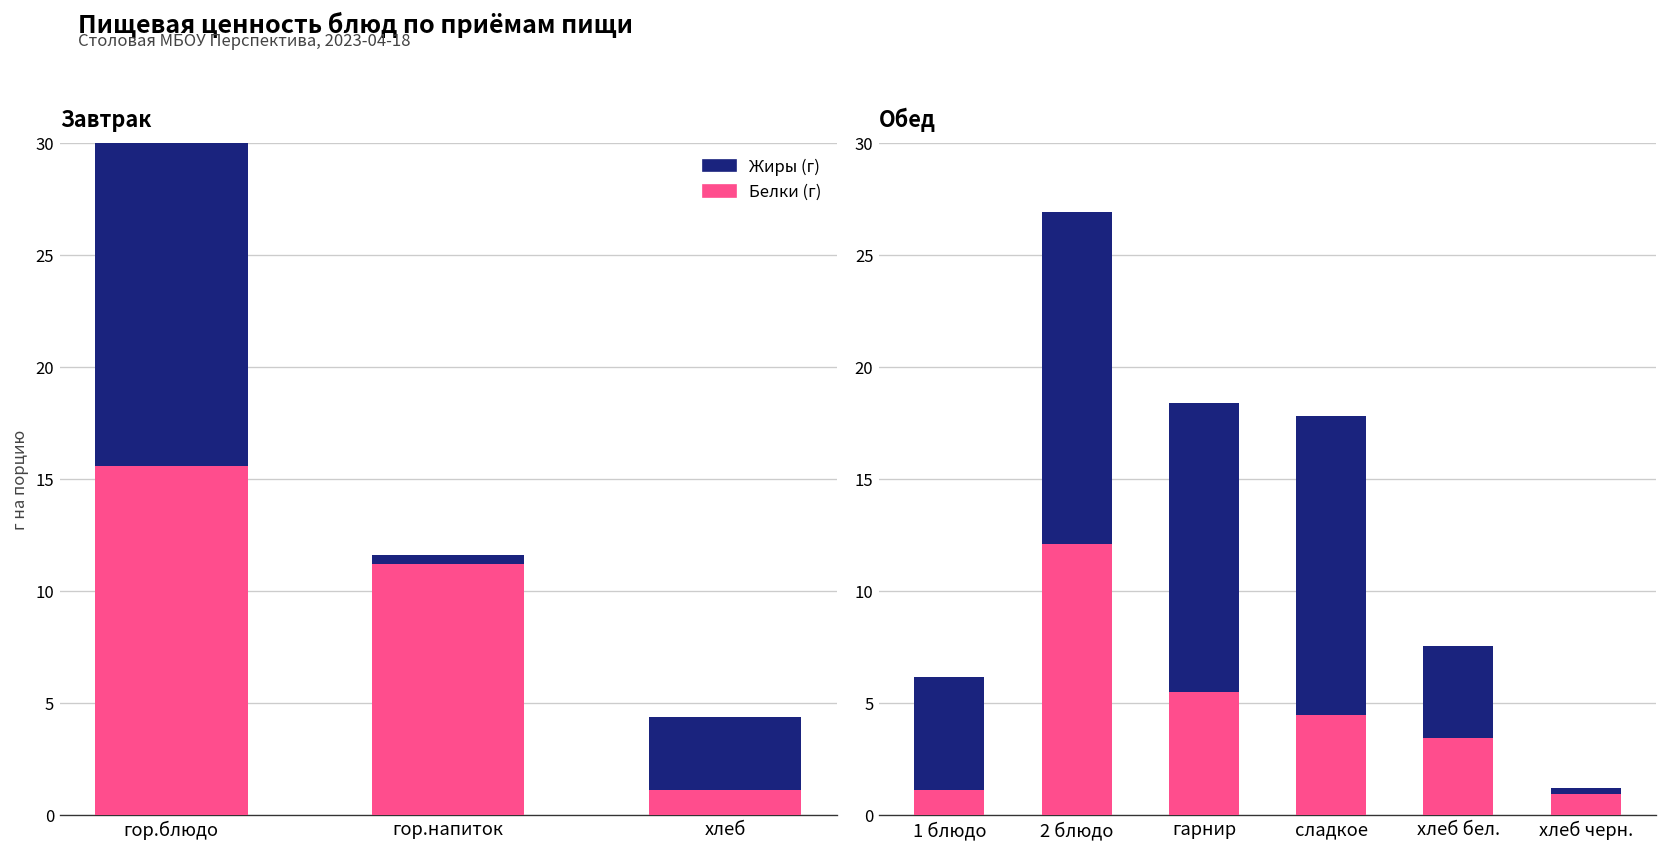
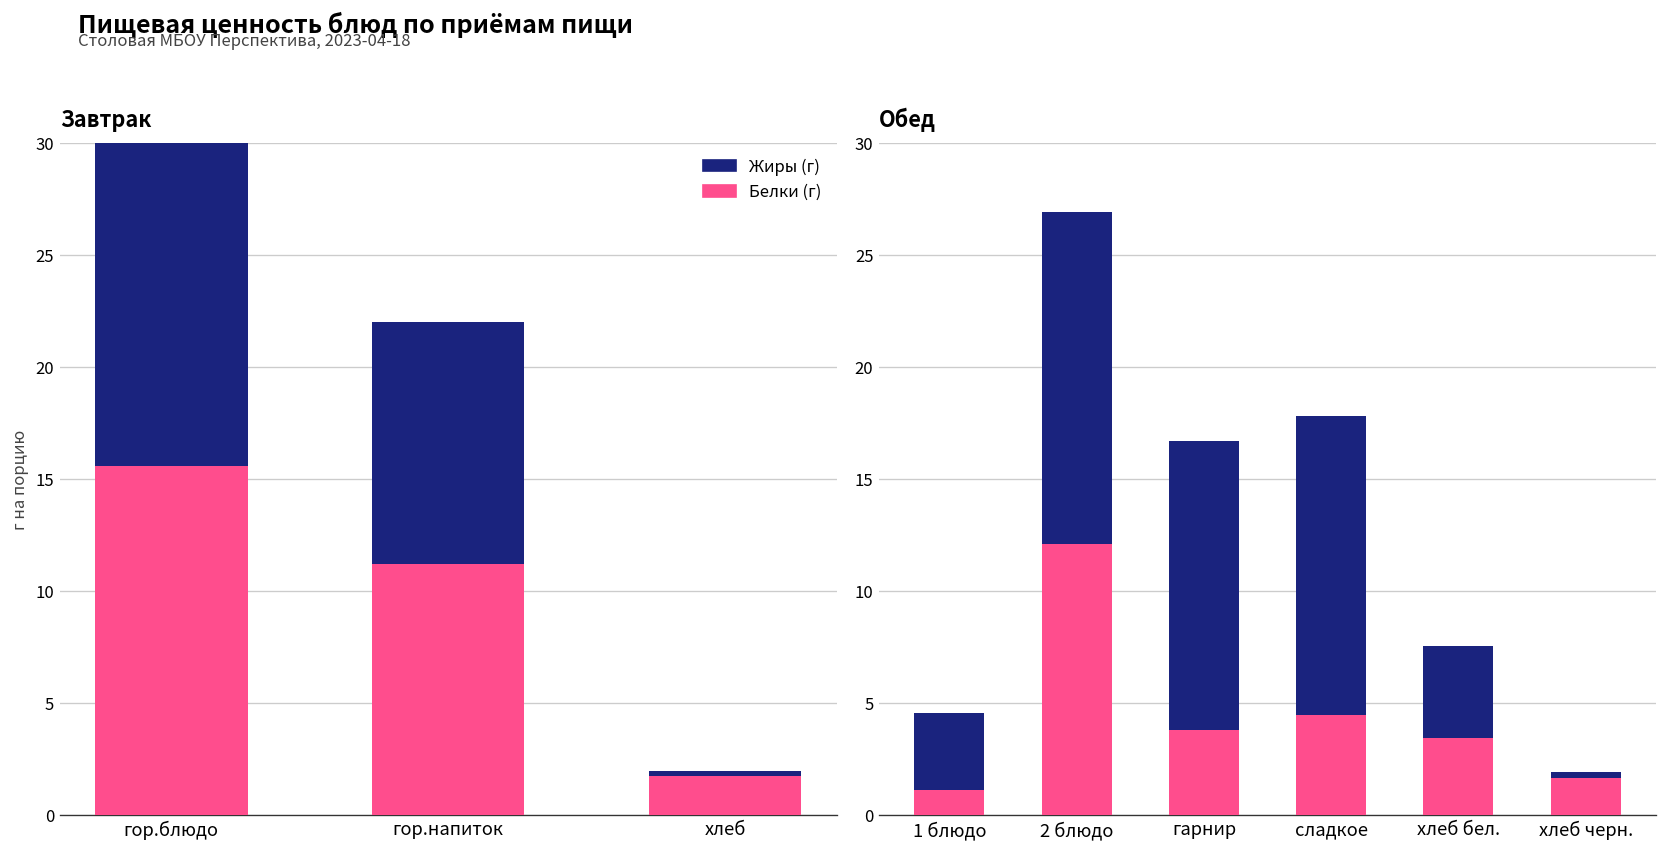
  {
    "Завтрак": {
      "Белки (г)": {
        "гор.блюдо": 15.6,
        "гор.напиток": 11.2,
-       "хлеб": 1.1
+       "хлеб": 1.7
      },
      "Жиры (г)": {
-       "гор.напиток": 0.4,
-       "хлеб": 3.3
+       "гор.напиток": 10.8,
+       "хлеб": 0.3
      }
    },
    "Обед": {
      "Белки (г)": {
        "1 блюдо": 1.1,
        "2 блюдо": 12.1,
-       "гарнир": 5.5,
+       "гарнир": 3.8,
        "сладкое": 4.5,
        "хлеб бел.": 3.4,
-       "хлеб черн.": 1.0
+       "хлеб черн.": 1.7
      },
      "Жиры (г)": {
-       "1 блюдо": 5.1,
+       "1 блюдо": 3.4,
        "2 блюдо": 14.8,
        "гарнир": 12.9,
        "сладкое": 13.3,
        "хлеб бел.": 4.1,
        "хлеб черн.": 0.3
      }
    }
  }
